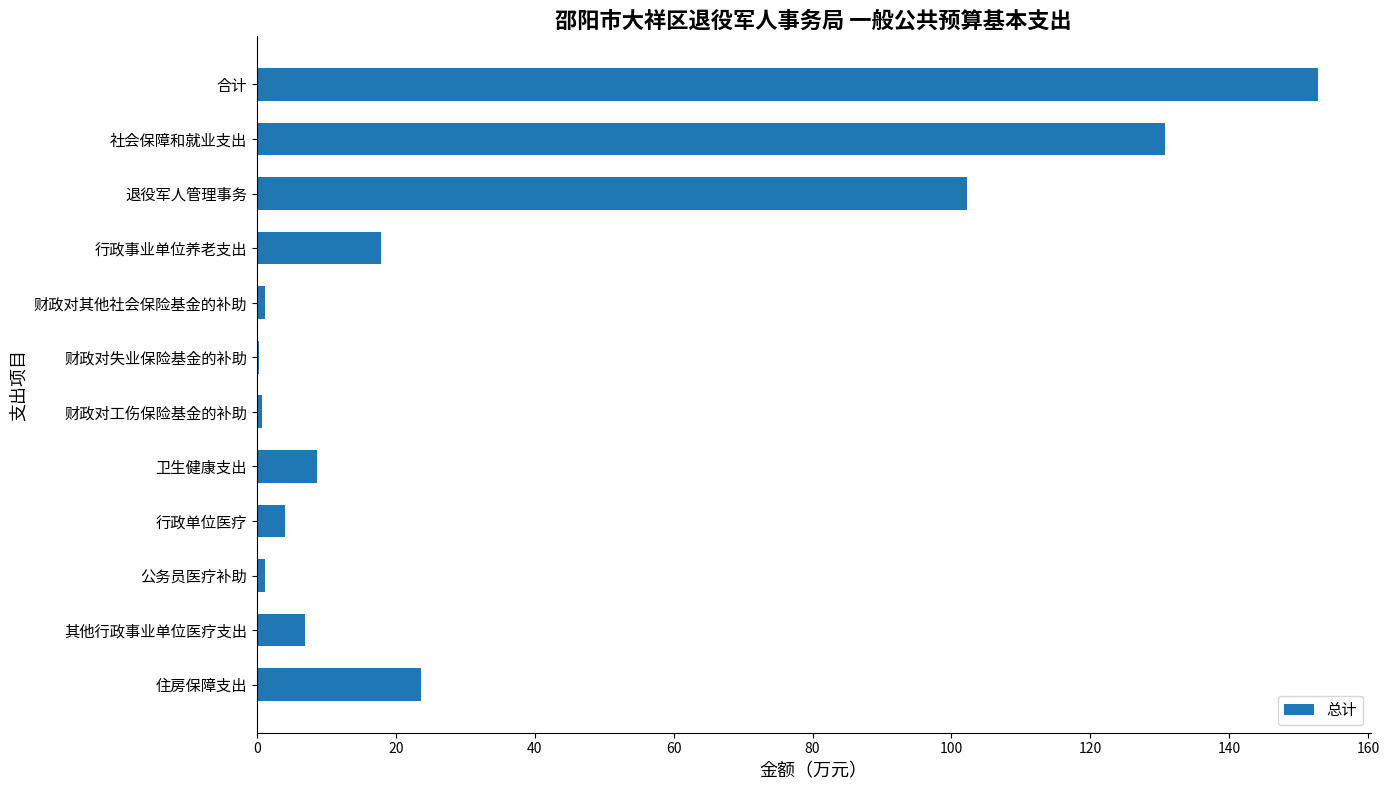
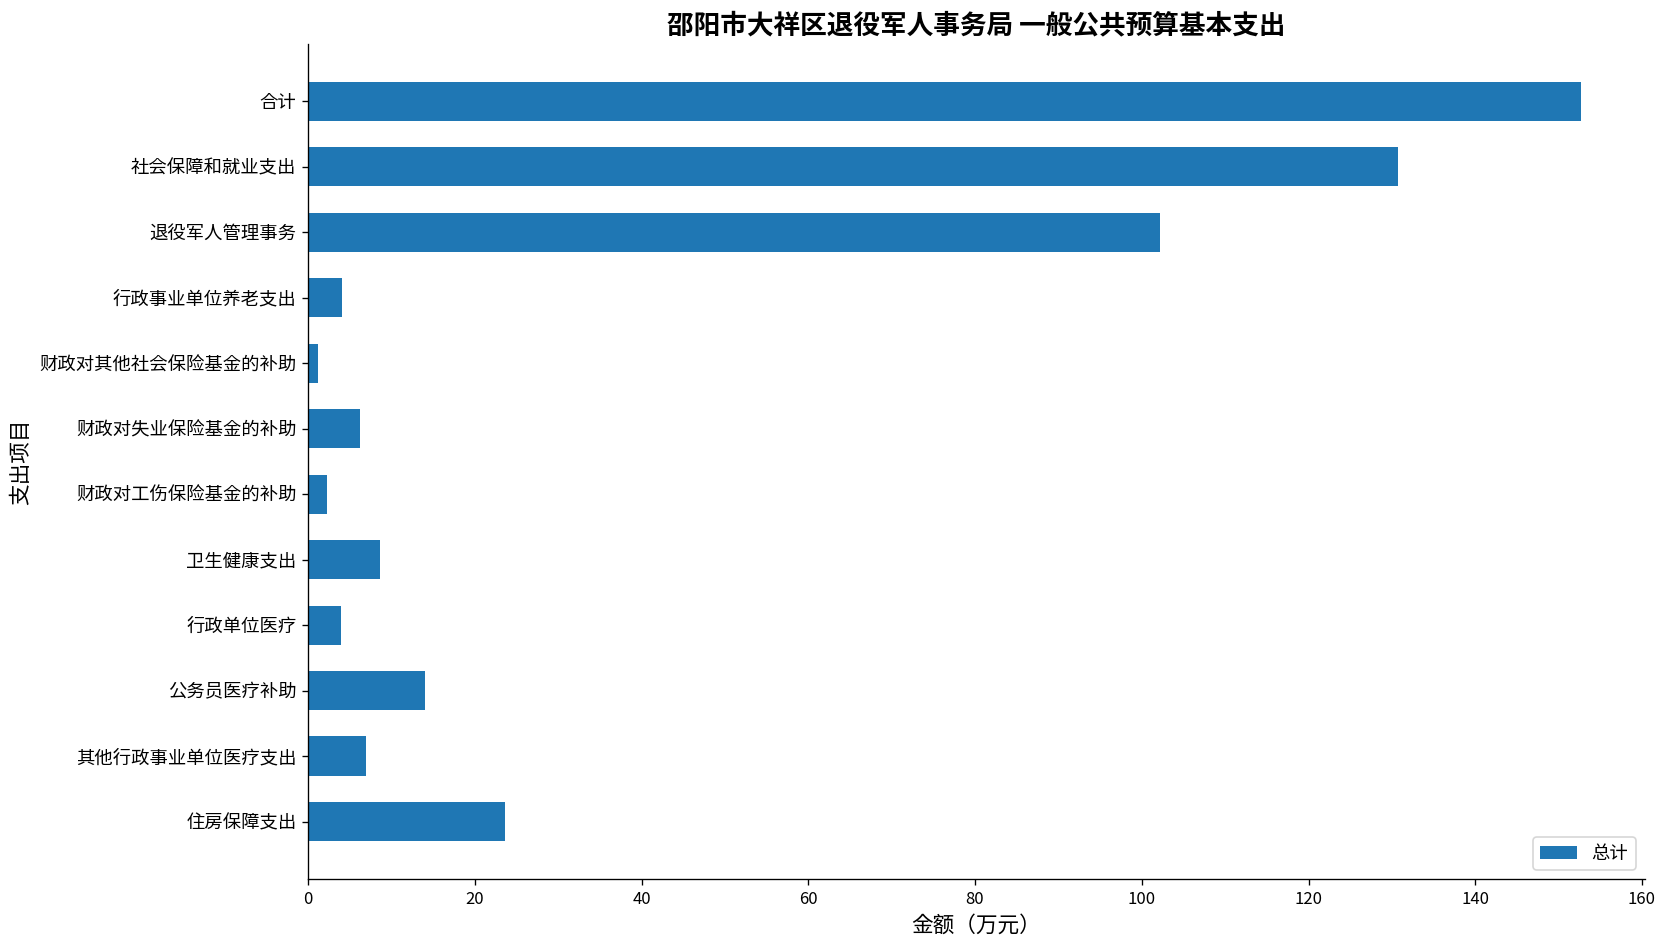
  {
    "合计": 153,
    "社会保障和就业支出": 131,
    "退役军人管理事务": 102,
-   "行政事业单位养老支出": 18,
+   "行政事业单位养老支出": 4,
    "财政对其他社会保险基金的补助": 1,
-   "财政对失业保险基金的补助": 0,
-   "财政对工伤保险基金的补助": 1,
+   "财政对失业保险基金的补助": 6,
+   "财政对工伤保险基金的补助": 2,
    "卫生健康支出": 9,
    "行政单位医疗": 4,
-   "公务员医疗补助": 1,
+   "公务员医疗补助": 14,
    "其他行政事业单位医疗支出": 7,
    "住房保障支出": 24
  }
